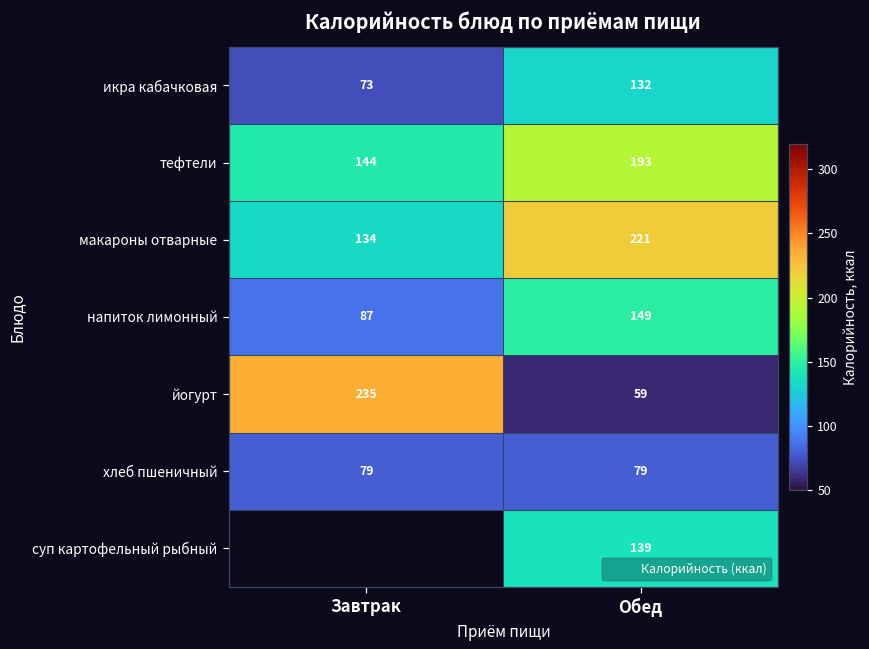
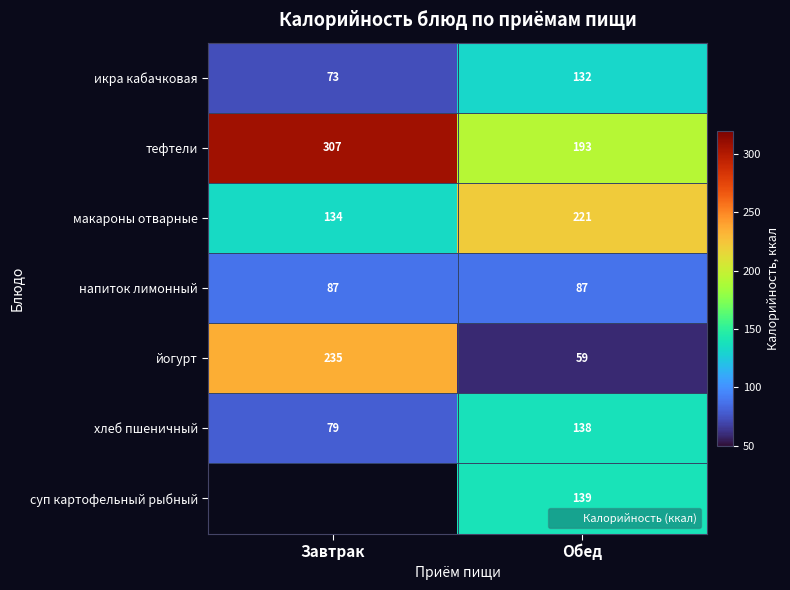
  {
    "икра кабачковая": {
      "Завтрак": 73,
      "Обед": 132
    },
    "тефтели": {
-     "Завтрак": 144,
+     "Завтрак": 307,
      "Обед": 193
    },
    "макароны отварные": {
      "Завтрак": 134,
      "Обед": 221
    },
    "напиток лимонный": {
      "Завтрак": 87,
-     "Обед": 149
+     "Обед": 87
    },
    "йогурт": {
      "Завтрак": 235,
      "Обед": 59
    },
    "хлеб пшеничный": {
      "Завтрак": 79,
-     "Обед": 79
+     "Обед": 138
    },
    "суп картофельный рыбный": {
      "Обед": 139
    }
  }
